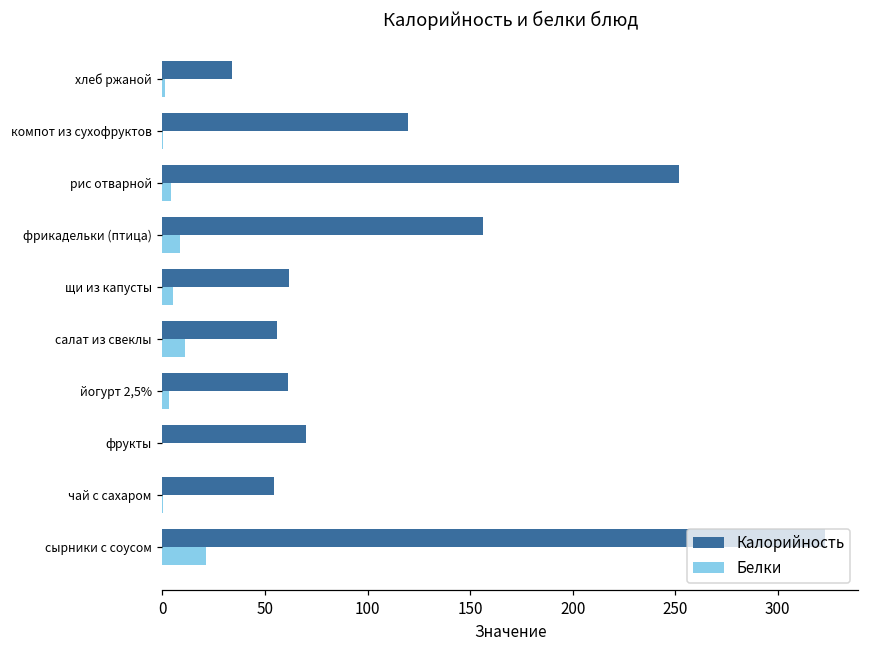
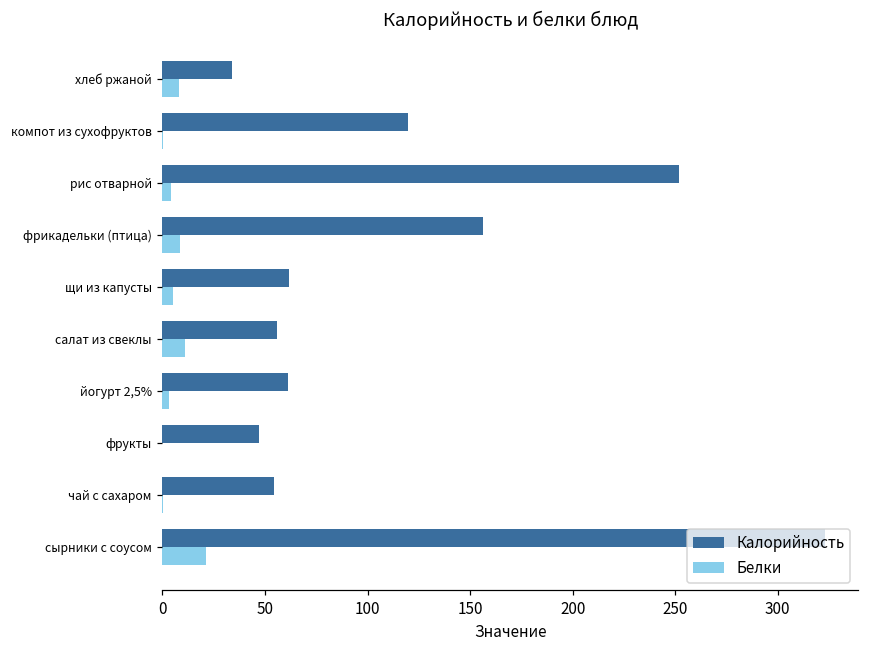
  {
    "Калорийность": {
      "хлеб ржаной": 34,
      "компот из сухофруктов": 120,
      "рис отварной": 252,
      "фрикадельки (птица)": 156,
      "щи из капусты": 62,
      "салат из свеклы": 56,
      "йогурт 2,5%": 61,
-     "фрукты": 70,
+     "фрукты": 47,
      "чай с сахаром": 55
    },
    "Белки": {
-     "хлеб ржаной": 1,
+     "хлеб ржаной": 8,
      "рис отварной": 4,
      "фрикадельки (птица)": 9,
      "щи из капусты": 5,
      "салат из свеклы": 11,
      "йогурт 2,5%": 3,
      "фрукты": 0,
      "сырники с соусом": 21
    }
  }
